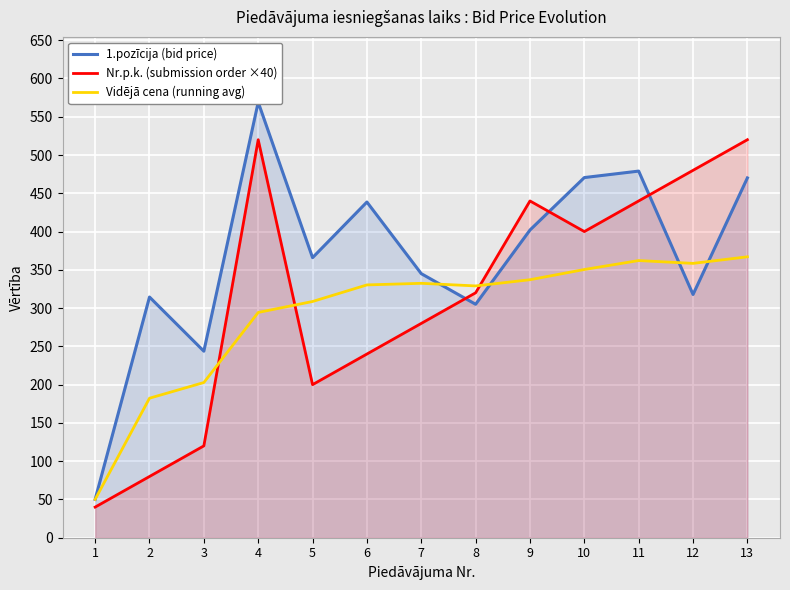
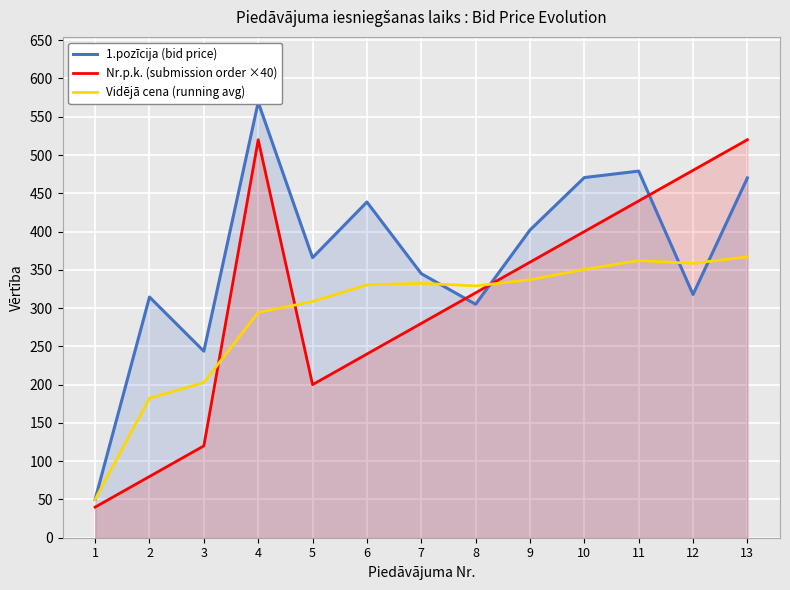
  {
    "1.pozīcija (bid price)": {
      "2": 310,
      "3": 240,
      "5": 370,
      "6": 440,
      "7": 350,
      "8": 310,
      "9": 400,
      "10": 470,
      "11": 480,
      "12": 320,
      "13": 470
    },
    "Nr.p.k. (submission order ×40)": {
      "1": 40,
      "2": 80,
      "3": 120,
      "4": 520,
      "5": 200,
      "6": 240,
      "7": 280,
      "8": 320,
-     "9": 440,
+     "9": 360,
      "10": 400,
      "11": 440,
      "12": 480,
      "13": 520
    },
    "Vidējā cena (running avg)": {
      "2": 180,
      "3": 200,
      "4": 290,
      "5": 310,
      "6": 330,
      "7": 330,
      "8": 330,
      "9": 340,
      "10": 350,
      "11": 360,
      "12": 360,
      "13": 370
    }
  }
